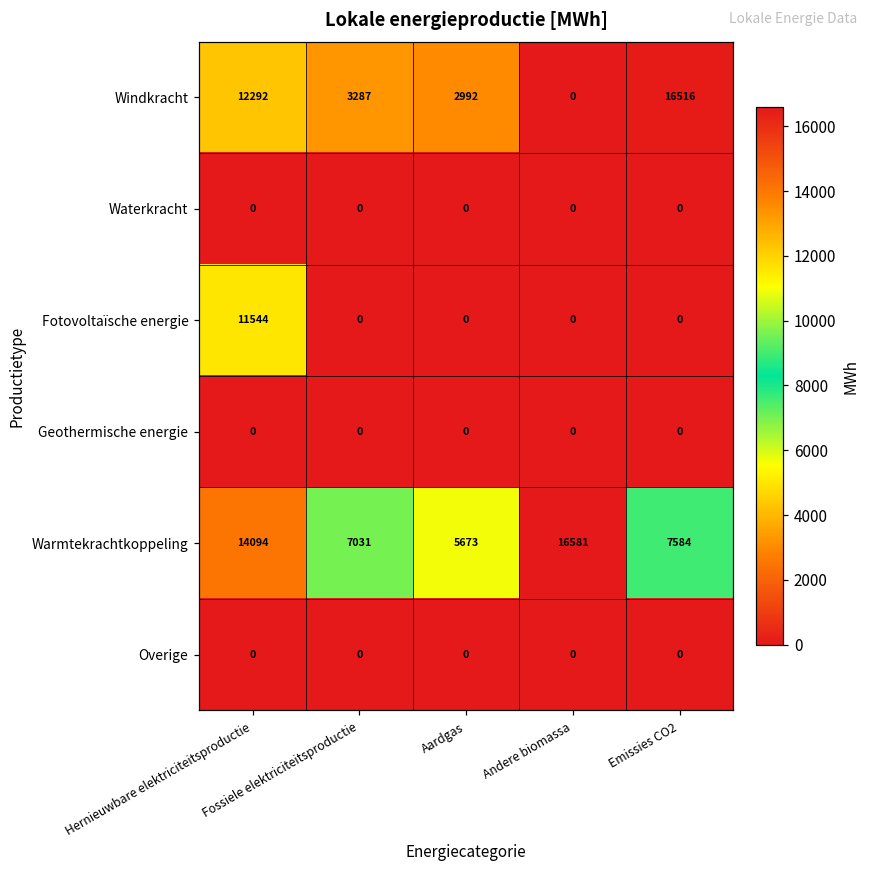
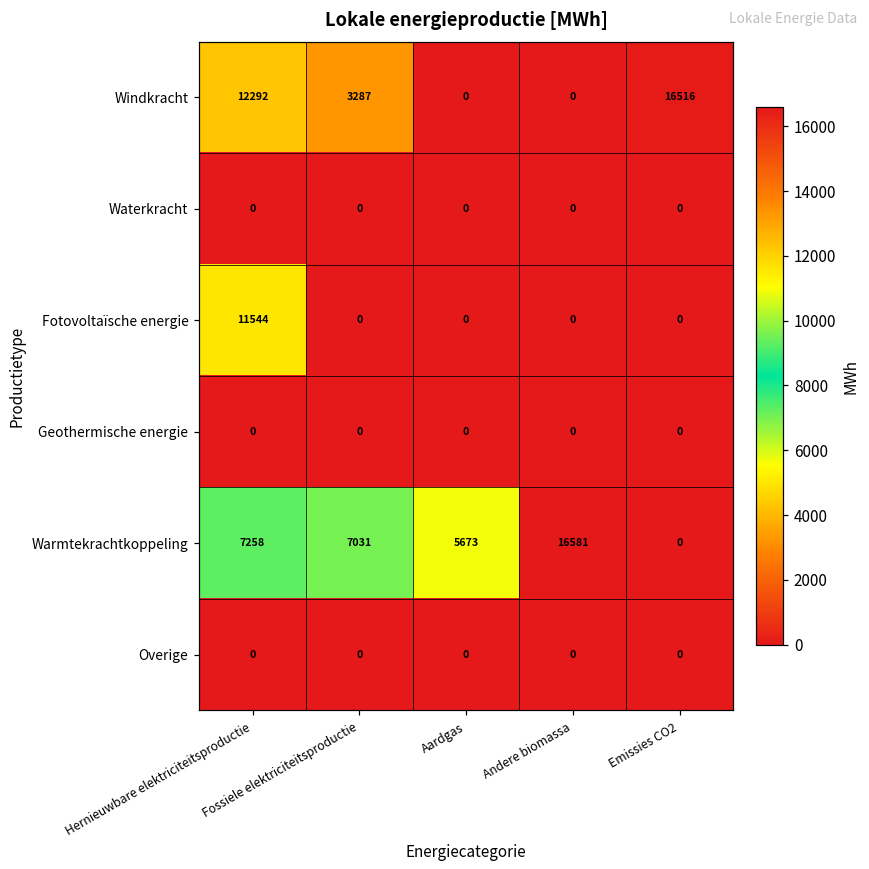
  {
    "Windkracht": {
      "Hernieuwbare elektriciteitsproductie": 12292,
      "Fossiele elektriciteitsproductie": 3287,
-     "Aardgas": 2992,
+     "Aardgas": 0,
      "Andere biomassa": 0,
      "Emissies CO2": 16516
    },
    "Waterkracht": {
      "Hernieuwbare elektriciteitsproductie": 0,
      "Fossiele elektriciteitsproductie": 0,
      "Aardgas": 0,
      "Andere biomassa": 0,
      "Emissies CO2": 0
    },
    "Fotovoltaïsche energie": {
      "Hernieuwbare elektriciteitsproductie": 11544,
      "Fossiele elektriciteitsproductie": 0,
      "Aardgas": 0,
      "Andere biomassa": 0,
      "Emissies CO2": 0
    },
    "Geothermische energie": {
      "Hernieuwbare elektriciteitsproductie": 0,
      "Fossiele elektriciteitsproductie": 0,
      "Aardgas": 0,
      "Andere biomassa": 0,
      "Emissies CO2": 0
    },
    "Warmtekrachtkoppeling": {
-     "Hernieuwbare elektriciteitsproductie": 14094,
+     "Hernieuwbare elektriciteitsproductie": 7258,
      "Fossiele elektriciteitsproductie": 7031,
      "Aardgas": 5673,
      "Andere biomassa": 16581,
-     "Emissies CO2": 7584
+     "Emissies CO2": 0
    },
    "Overige": {
      "Hernieuwbare elektriciteitsproductie": 0,
      "Fossiele elektriciteitsproductie": 0,
      "Aardgas": 0,
      "Andere biomassa": 0,
      "Emissies CO2": 0
    }
  }
